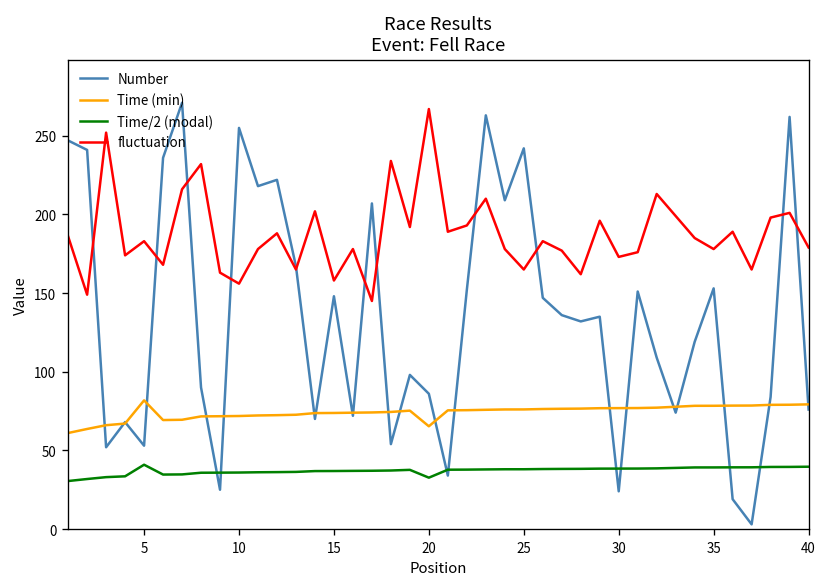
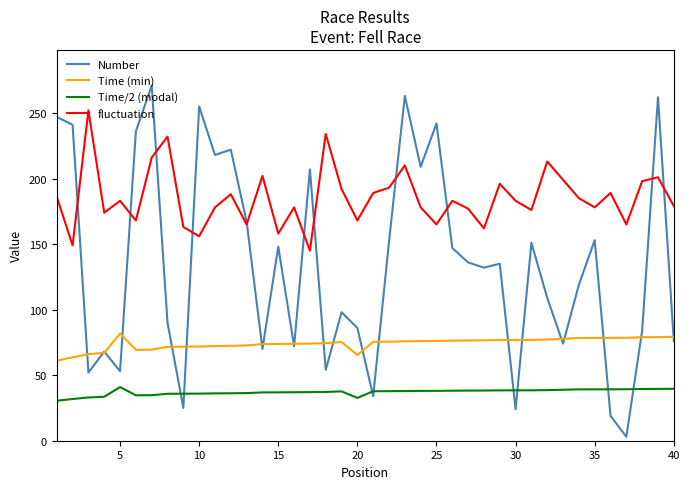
  {
    "Number": {
      "5": 53,
      "10": 255,
      "15": 148,
      "20": 86,
      "25": 242,
      "30": 24,
      "35": 153,
      "40": 76
    },
    "Time (min)": {
      "5": 82,
      "10": 72,
      "15": 74,
      "20": 65,
      "25": 76,
      "30": 77,
      "35": 78,
      "40": 79
    },
    "Time/2 (modal)": {
      "5": 41,
      "10": 36,
      "15": 37,
      "20": 33,
      "25": 38,
      "30": 38,
      "35": 39,
      "40": 40
    },
    "fluctuation": {
      "5": 183,
      "10": 156,
      "15": 158,
-     "20": 267,
+     "20": 168,
      "25": 165,
-     "30": 173,
+     "30": 183,
      "35": 178,
      "40": 179
    }
  }
